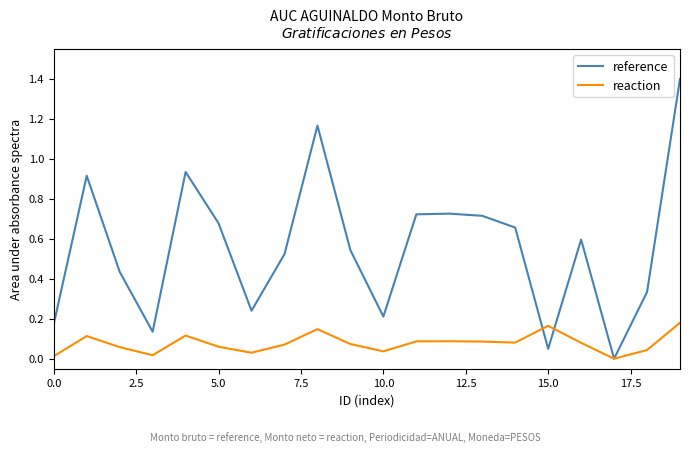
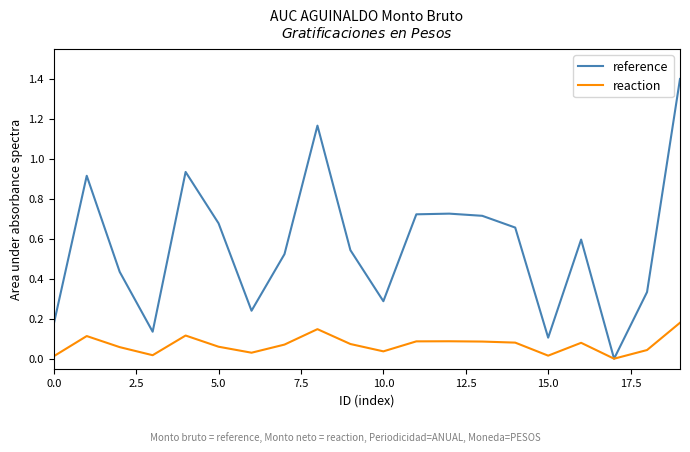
  {
    "reference": {
      "0.0": 0.17,
      "5.0": 0.68,
-     "10.0": 0.21,
-     "15.0": 0.05
+     "10.0": 0.29,
+     "15.0": 0.11
    },
    "reaction": {
      "0.0": 0.01,
      "5.0": 0.06,
      "10.0": 0.04,
-     "15.0": 0.16
+     "15.0": 0.02
    }
  }
